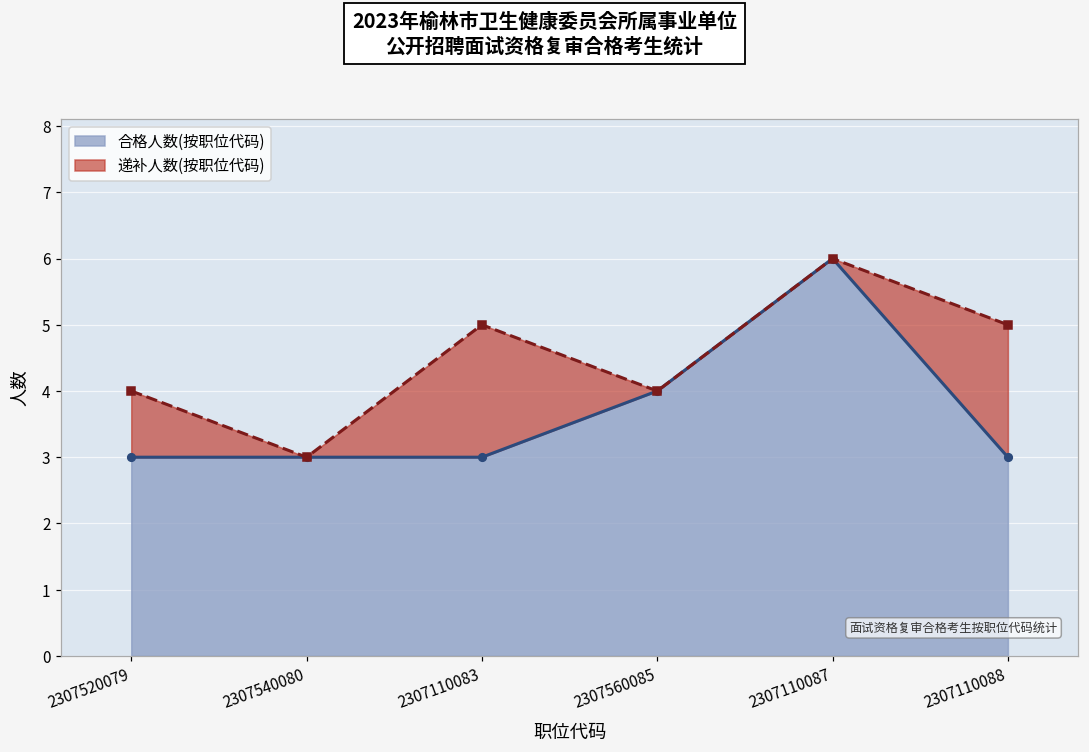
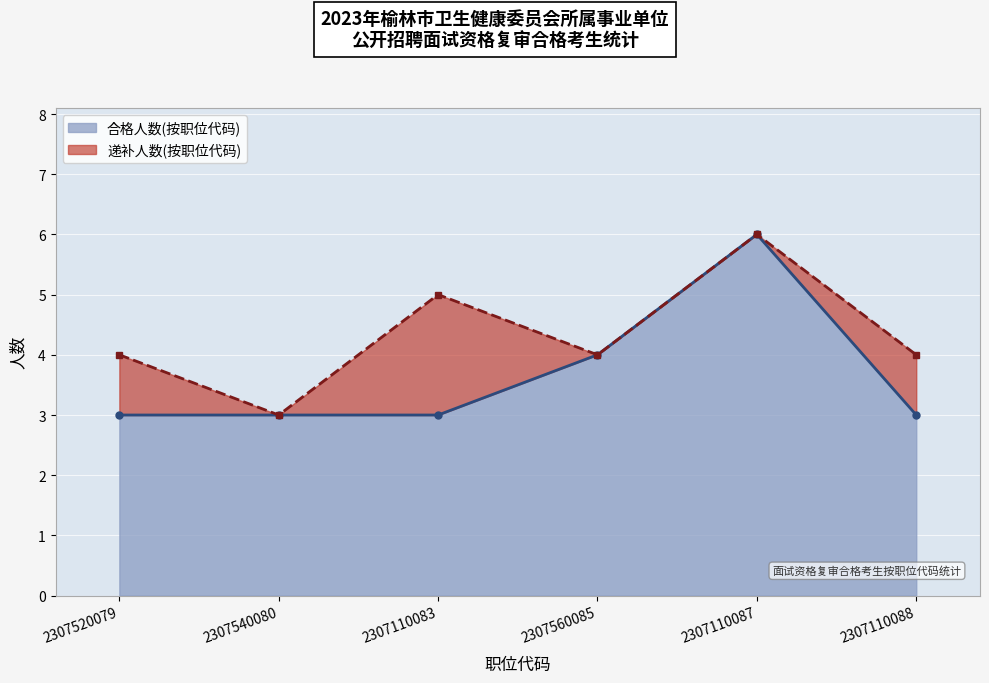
  {
    "合格人数(按职位代码)": {
      "2307520079": 3,
      "2307110083": 3,
      "2307110088": 3
    },
    "递补人数(按职位代码)": {
      "2307520079": 1,
      "2307110083": 2,
-     "2307110088": 2
+     "2307110088": 1
    }
  }
